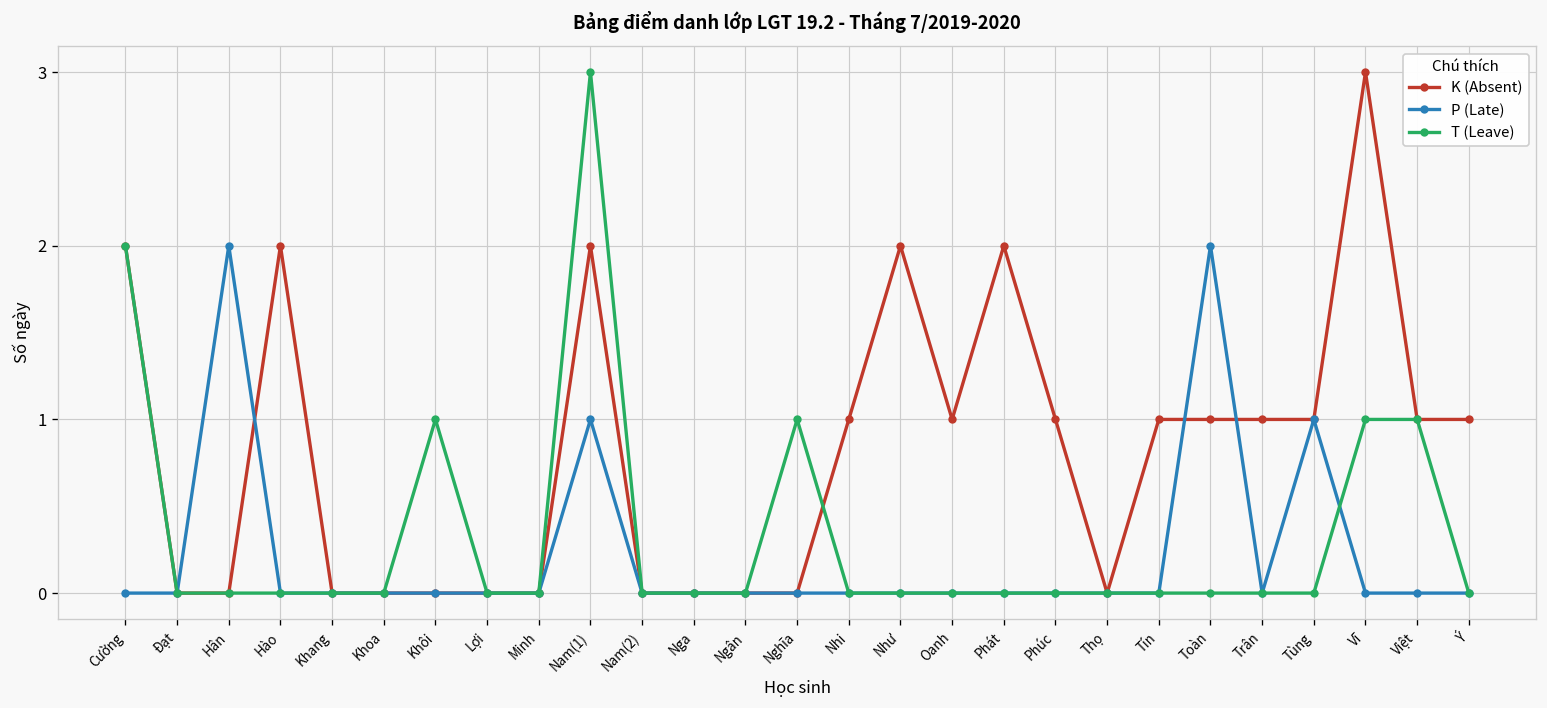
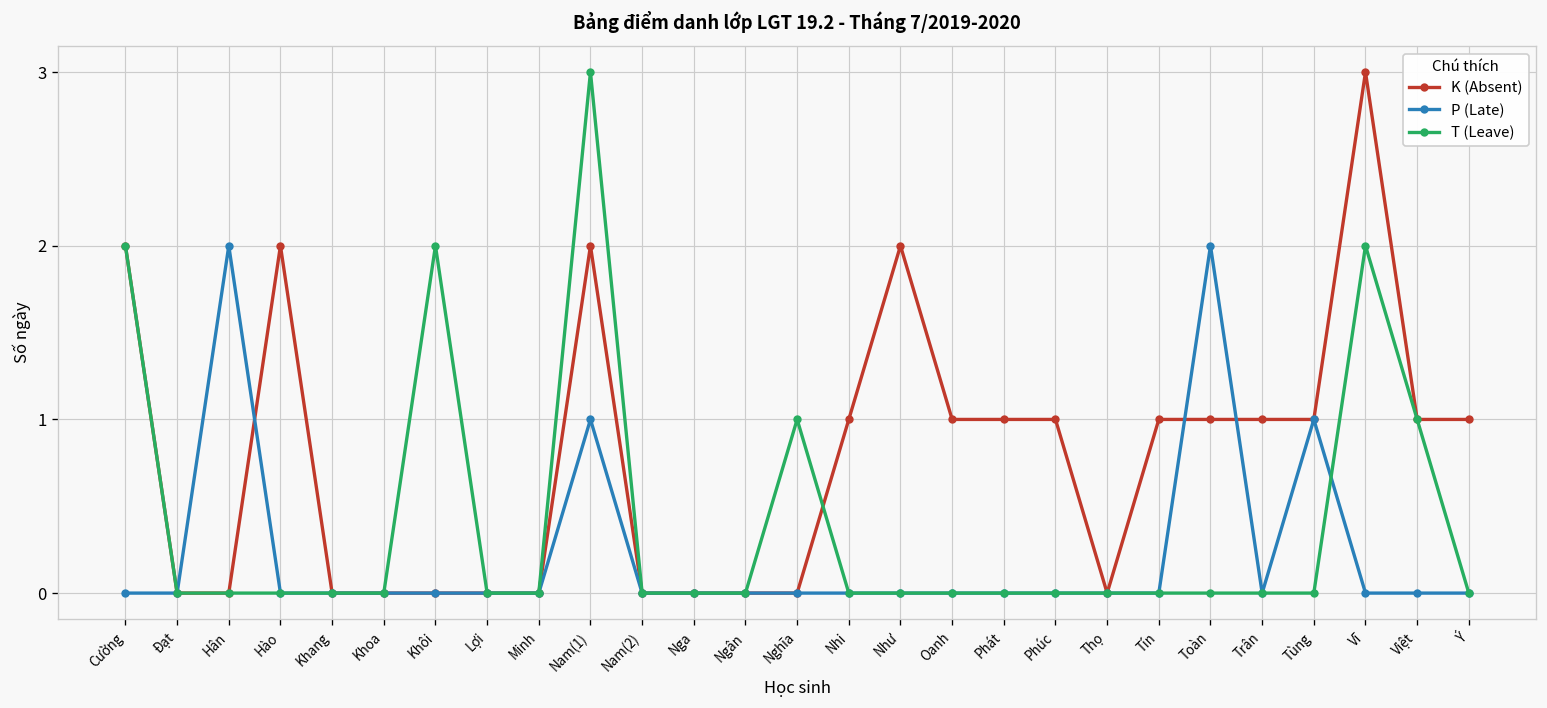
  {
    "K (Absent)": {
      "Hào": 2,
      "Nam(1)": 2,
      "Nhi": 1,
      "Như": 2,
      "Oanh": 1,
-     "Phát": 2,
+     "Phát": 1,
      "Phúc": 1,
      "Tín": 1,
      "Toàn": 1,
      "Trân": 1,
      "Vĩ": 3,
      "Ý": 1
    },
    "P (Late)": {
      "Cường": 0,
      "Hân": 2,
      "Nam(1)": 1,
      "Toàn": 2,
      "Vĩ": 0,
      "Việt": 0
    },
    "T (Leave)": {
-     "Khôi": 1,
+     "Khôi": 2,
      "Nam(1)": 3,
      "Nghĩa": 1,
      "Toàn": 0,
      "Tùng": 0,
-     "Vĩ": 1
+     "Vĩ": 2
    }
  }
